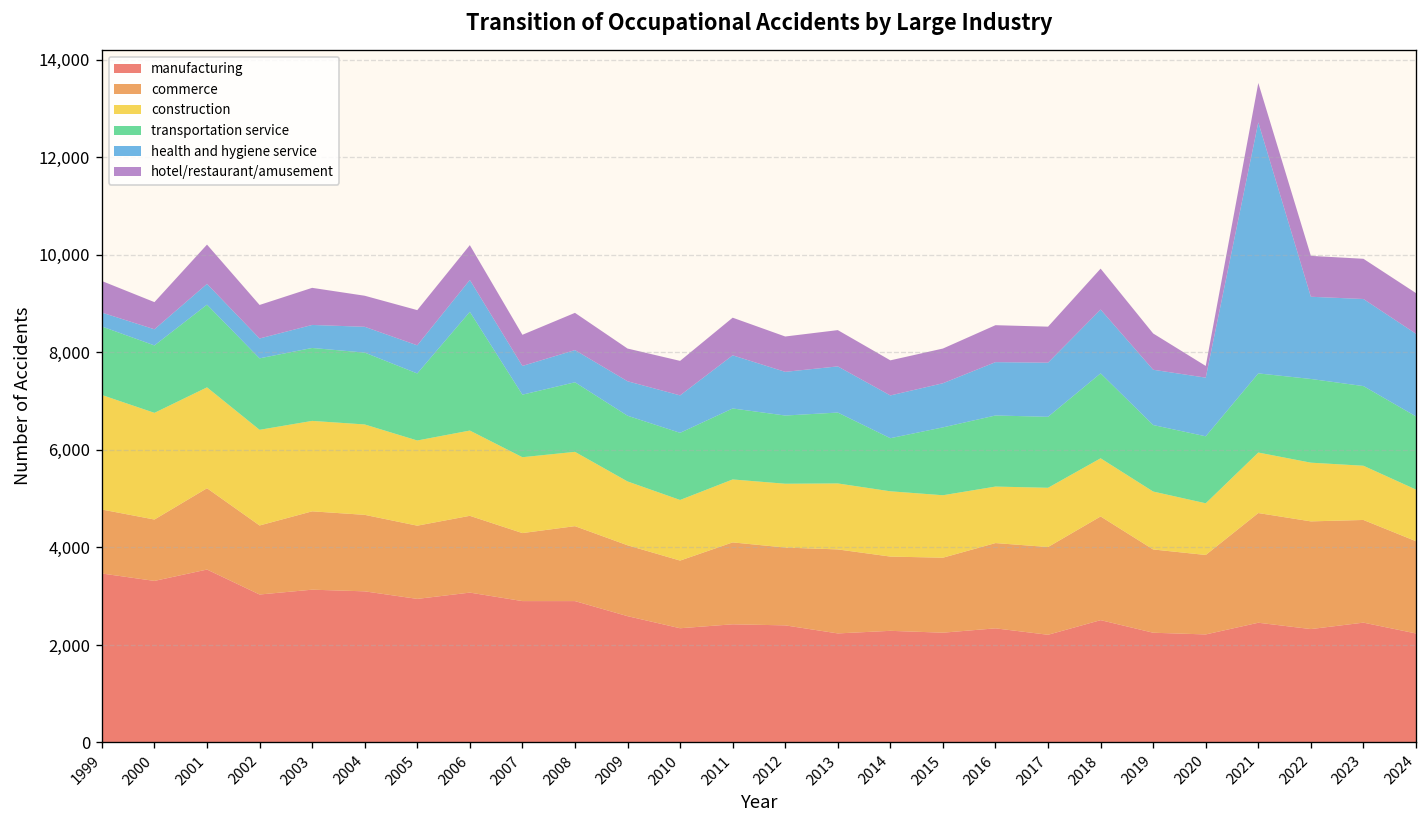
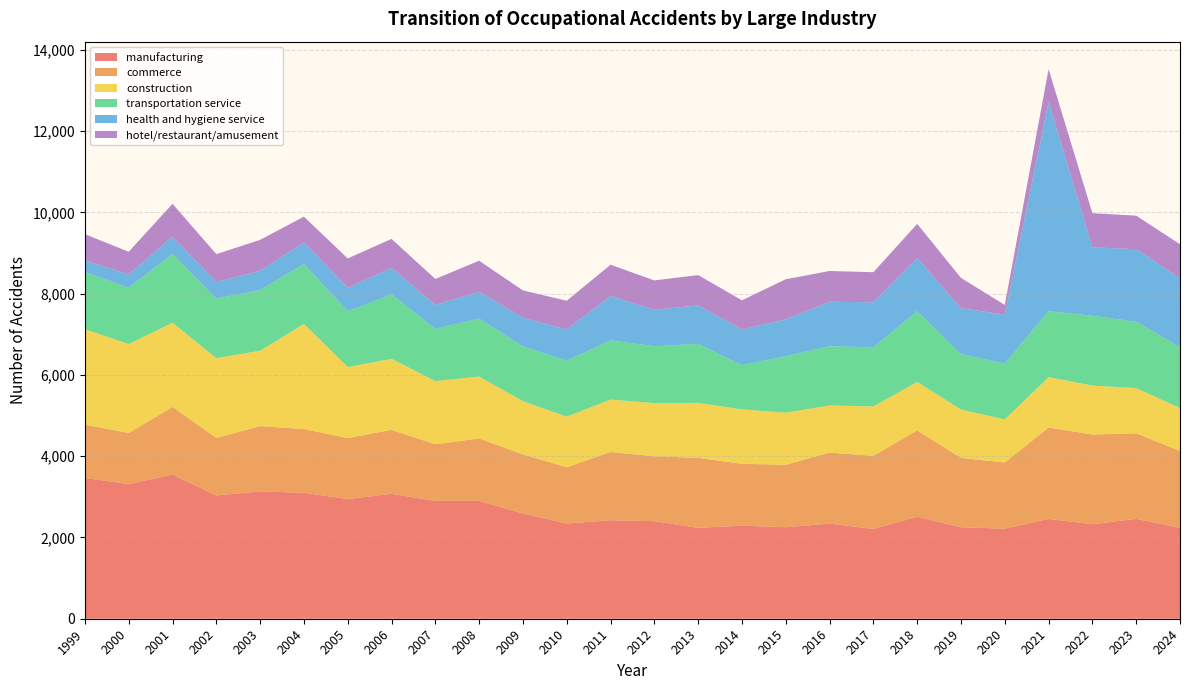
  {
    "construction": {
      "1999": "2,300",
      "2000": "2,200",
      "2001": "2,100",
      "2002": "2,000",
      "2003": "1,900",
-     "2004": "1,900",
+     "2004": "2,600",
      "2005": "1,700",
      "2006": "1,700",
      "2007": "1,600",
      "2008": "1,500",
      "2009": "1,300",
      "2010": "1,200",
      "2011": "1,300",
      "2012": "1,300",
      "2013": "1,400",
      "2014": "1,300",
      "2015": "1,300",
      "2016": "1,200",
      "2017": "1,200",
      "2018": "1,200",
      "2019": "1,200",
      "2020": "1,100",
      "2021": "1,200",
      "2022": "1,200",
      "2023": "1,100",
      "2024": "1,100"
    },
    "transportation service": {
      "1999": "1,400",
      "2000": "1,400",
      "2001": "1,700",
      "2002": "1,500",
      "2003": "1,500",
      "2004": "1,500",
      "2005": "1,400",
-     "2006": "2,400",
+     "2006": "1,600",
      "2007": "1,300",
      "2008": "1,400",
      "2009": "1,300",
      "2010": "1,400",
      "2011": "1,500",
      "2012": "1,400",
      "2013": "1,500",
      "2014": "1,100",
      "2015": "1,400",
      "2016": "1,500",
      "2017": "1,500",
      "2018": "1,700",
      "2019": "1,400",
      "2020": "1,400",
      "2021": "1,600",
      "2022": "1,700",
      "2023": "1,600",
      "2024": "1,500"
    },
    "health and hygiene service": {
      "1999": "300",
      "2000": "300",
      "2001": "400",
      "2002": "400",
      "2003": "500",
      "2004": "500",
      "2005": "600",
      "2006": "700",
      "2007": "600",
      "2008": "700",
      "2009": "700",
      "2010": "800",
      "2011": "1,100",
      "2012": "900",
      "2013": "900",
      "2014": "900",
      "2015": "900",
      "2016": "1,100",
      "2017": "1,100",
      "2018": "1,300",
      "2019": "1,100",
      "2020": "1,200",
      "2021": "5,100",
      "2022": "1,700",
      "2023": "1,800",
      "2024": "1,700"
    },
    "hotel/restaurant/amusement": {
      "1999": "600",
      "2000": "600",
      "2001": "800",
      "2002": "700",
      "2003": "800",
      "2004": "600",
      "2005": "700",
      "2006": "700",
      "2007": "600",
      "2008": "800",
      "2009": "700",
      "2010": "700",
      "2011": "800",
      "2012": "700",
      "2013": "700",
      "2014": "700",
-     "2015": "700",
+     "2015": "1,000",
      "2016": "800",
      "2017": "700",
      "2018": "800",
      "2019": "700",
      "2020": "200",
      "2021": "800",
      "2022": "800",
      "2023": "800",
      "2024": "800"
    }
  }
